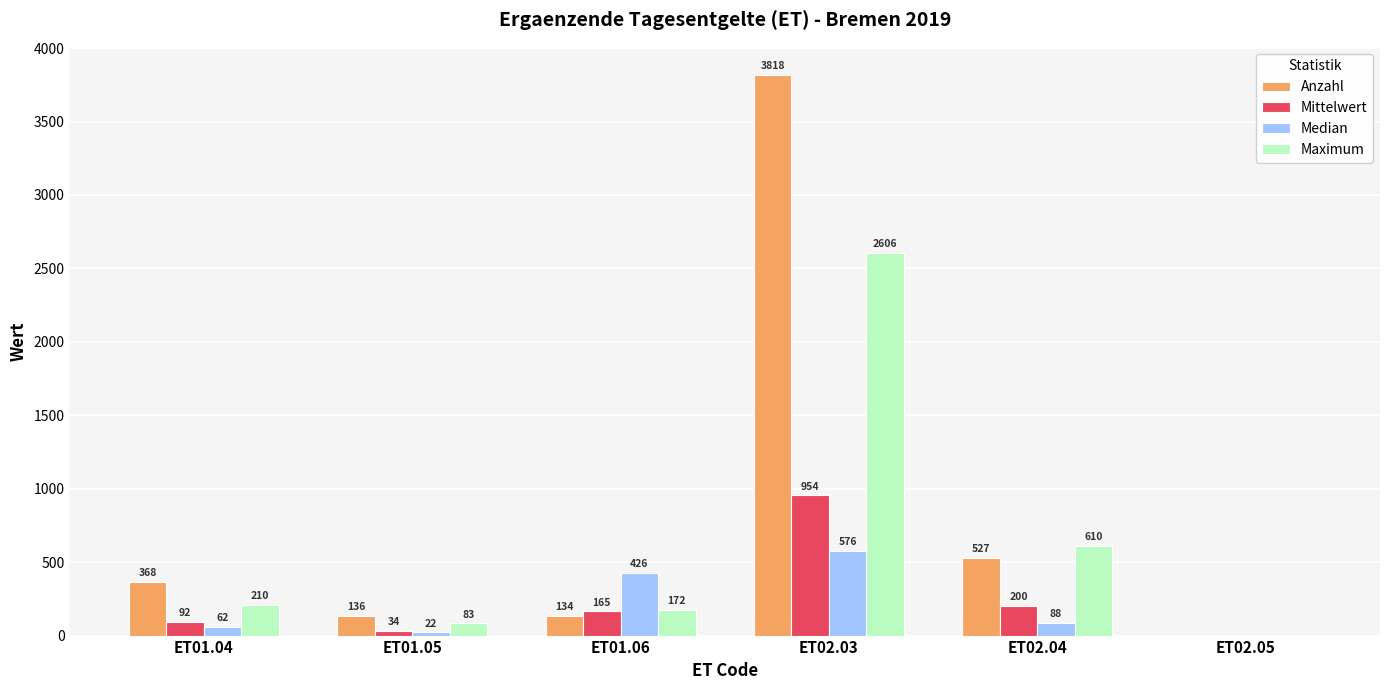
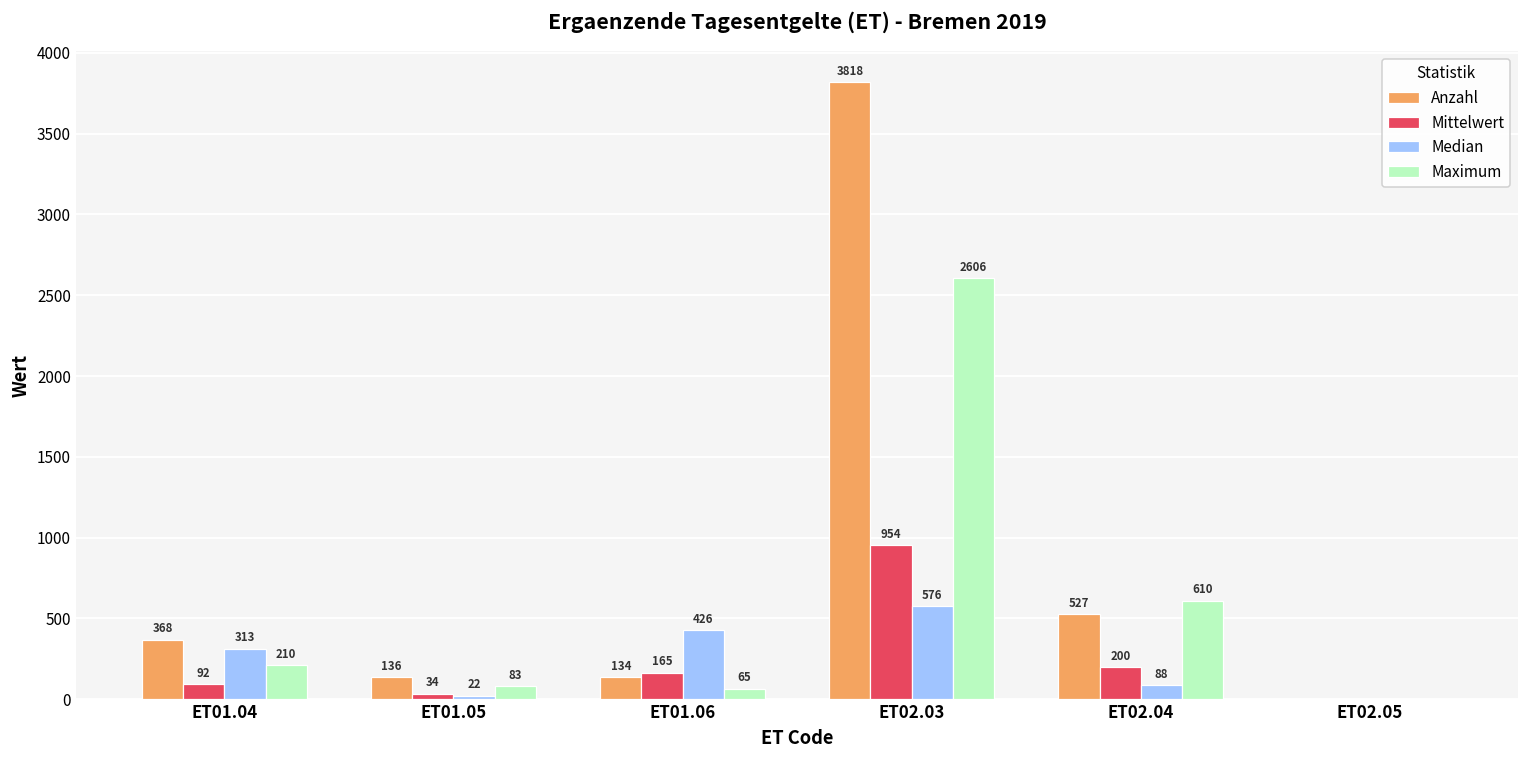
  {
    "Anzahl": {
      "ET01.04": 368,
      "ET01.05": 136,
      "ET01.06": 134,
      "ET02.03": 3818,
      "ET02.04": 527
    },
    "Mittelwert": {
      "ET01.04": 92,
      "ET01.05": 34,
      "ET01.06": 165,
      "ET02.03": 954,
      "ET02.04": 200
    },
    "Median": {
-     "ET01.04": 62,
+     "ET01.04": 313,
      "ET01.05": 22,
      "ET01.06": 426,
      "ET02.03": 576,
      "ET02.04": 88
    },
    "Maximum": {
      "ET01.04": 210,
      "ET01.05": 83,
-     "ET01.06": 172,
+     "ET01.06": 65,
      "ET02.03": 2606,
      "ET02.04": 610
    }
  }
